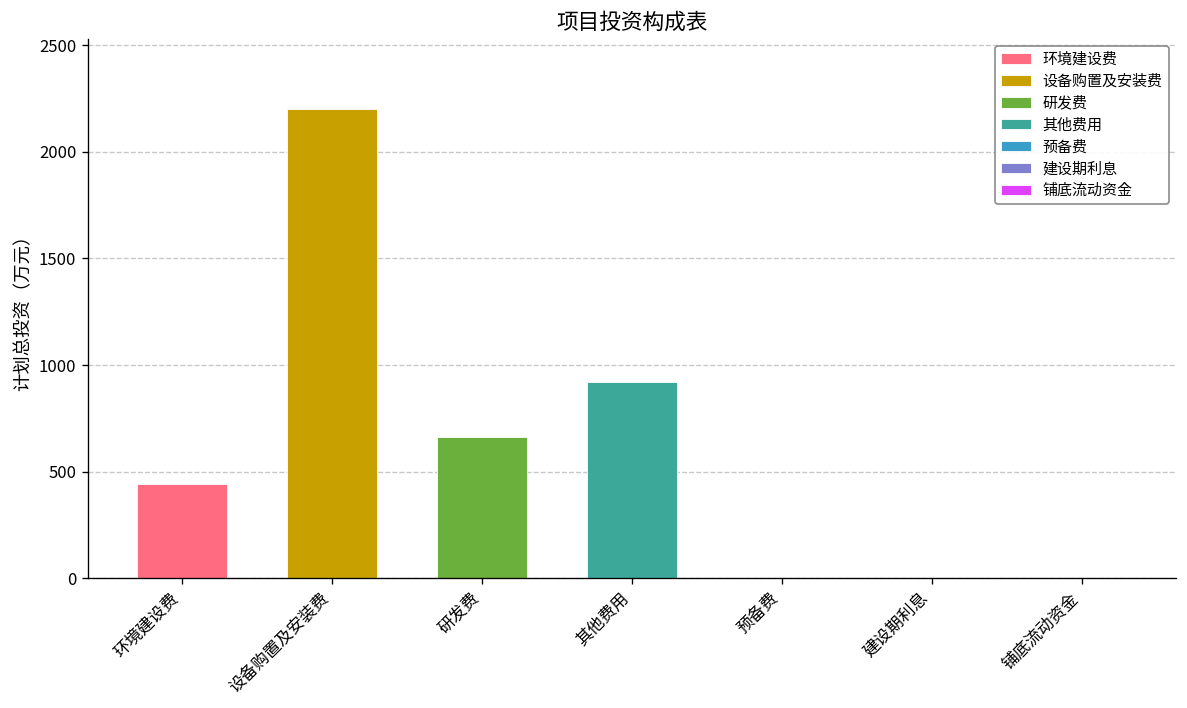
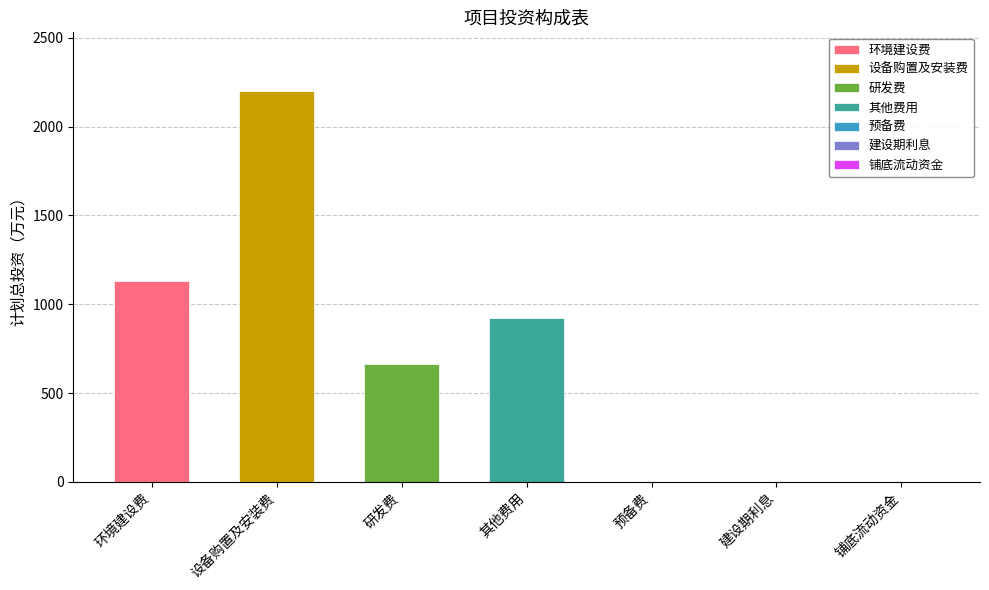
  {
-   "环境建设费": 440,
+   "环境建设费": 1130,
    "设备购置及安装费": 2200,
    "研发费": 660,
    "其他费用": 920,
    "预备费": 0,
    "建设期利息": 0,
    "铺底流动资金": 0
  }
